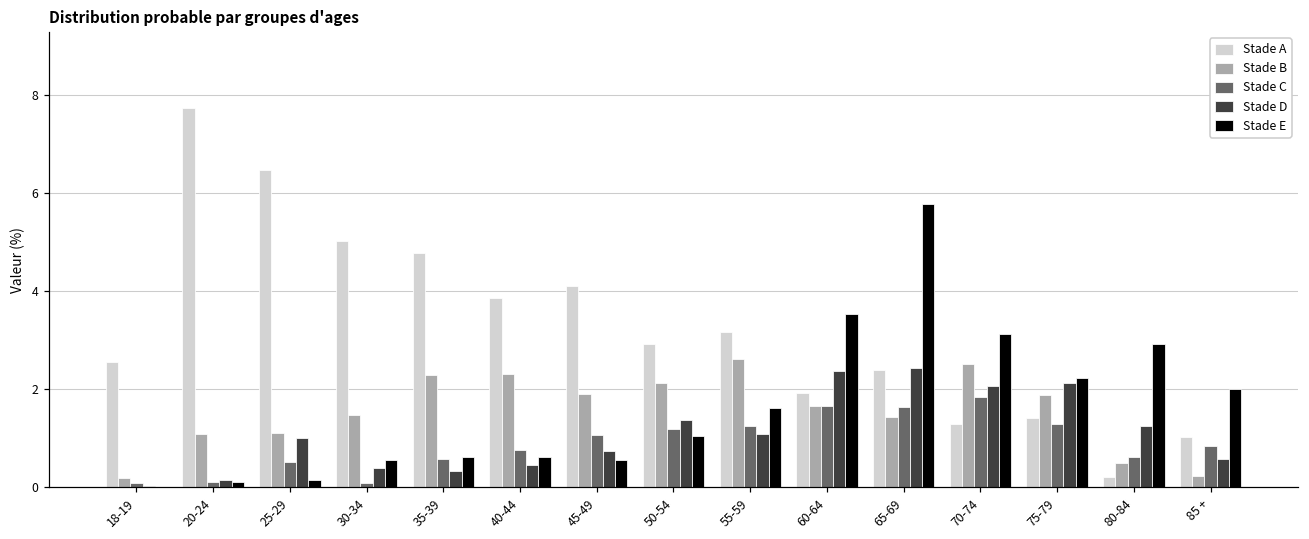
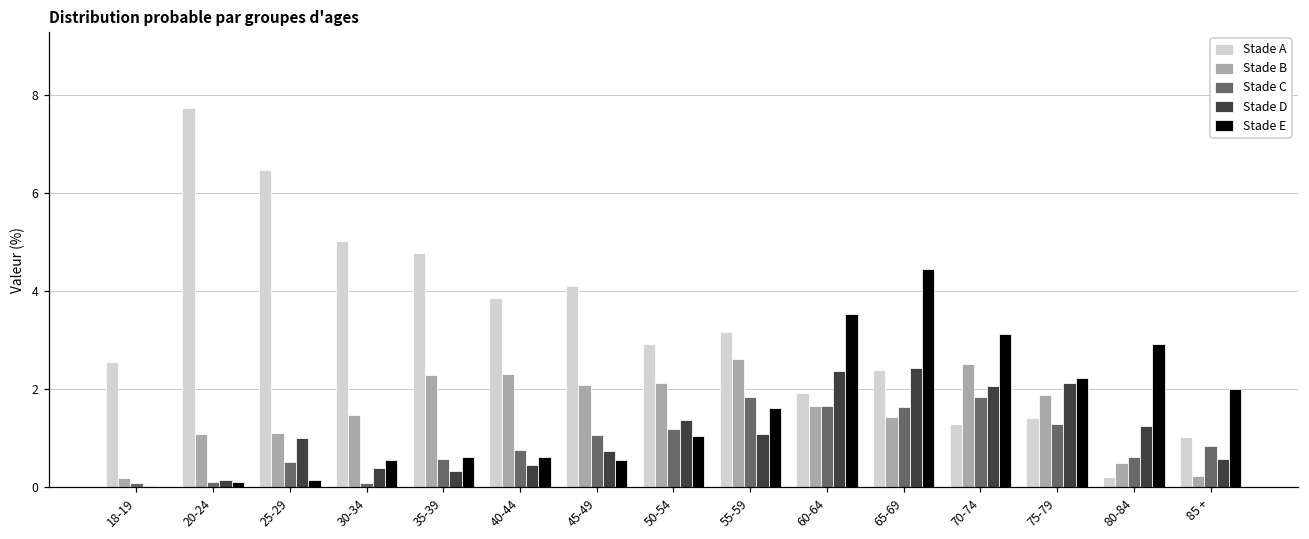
  {
    "Stade A": {
      "18-19": 2.6,
      "20-24": 7.7,
      "25-29": 6.5,
      "30-34": 5.0,
      "35-39": 4.8,
      "40-44": 3.9,
      "45-49": 4.1,
      "50-54": 2.9,
      "55-59": 3.2,
      "60-64": 1.9,
      "65-69": 2.4,
      "70-74": 1.3,
      "75-79": 1.4,
      "80-84": 0.2,
      "85 +": 1.0
    },
    "Stade B": {
      "18-19": 0.2,
      "20-24": 1.1,
      "25-29": 1.1,
      "30-34": 1.5,
      "35-39": 2.3,
      "40-44": 2.3,
-     "45-49": 1.9,
+     "45-49": 2.1,
      "50-54": 2.1,
      "55-59": 2.6,
      "60-64": 1.7,
      "65-69": 1.4,
      "70-74": 2.5,
      "75-79": 1.9,
      "80-84": 0.5,
      "85 +": 0.2
    },
    "Stade C": {
      "18-19": 0.1,
      "20-24": 0.1,
      "25-29": 0.5,
      "30-34": 0.1,
      "35-39": 0.6,
      "40-44": 0.8,
      "45-49": 1.1,
      "50-54": 1.2,
-     "55-59": 1.3,
+     "55-59": 1.8,
      "60-64": 1.7,
      "65-69": 1.6,
      "70-74": 1.8,
      "75-79": 1.3,
      "80-84": 0.6,
      "85 +": 0.8
    },
    "Stade D": {
      "20-24": 0.1,
      "25-29": 1.0,
      "30-34": 0.4,
      "35-39": 0.3,
      "40-44": 0.4,
      "45-49": 0.7,
      "50-54": 1.4,
      "55-59": 1.1,
      "60-64": 2.4,
      "65-69": 2.4,
      "70-74": 2.1,
      "75-79": 2.1,
      "80-84": 1.3,
      "85 +": 0.6
    },
    "Stade E": {
      "18-19": 0.0,
      "20-24": 0.1,
      "25-29": 0.2,
      "30-34": 0.6,
      "35-39": 0.6,
      "40-44": 0.6,
      "45-49": 0.5,
      "50-54": 1.0,
      "55-59": 1.6,
      "60-64": 3.5,
-     "65-69": 5.8,
+     "65-69": 4.5,
      "70-74": 3.1,
      "75-79": 2.2,
      "80-84": 2.9,
      "85 +": 2.0
    }
  }
